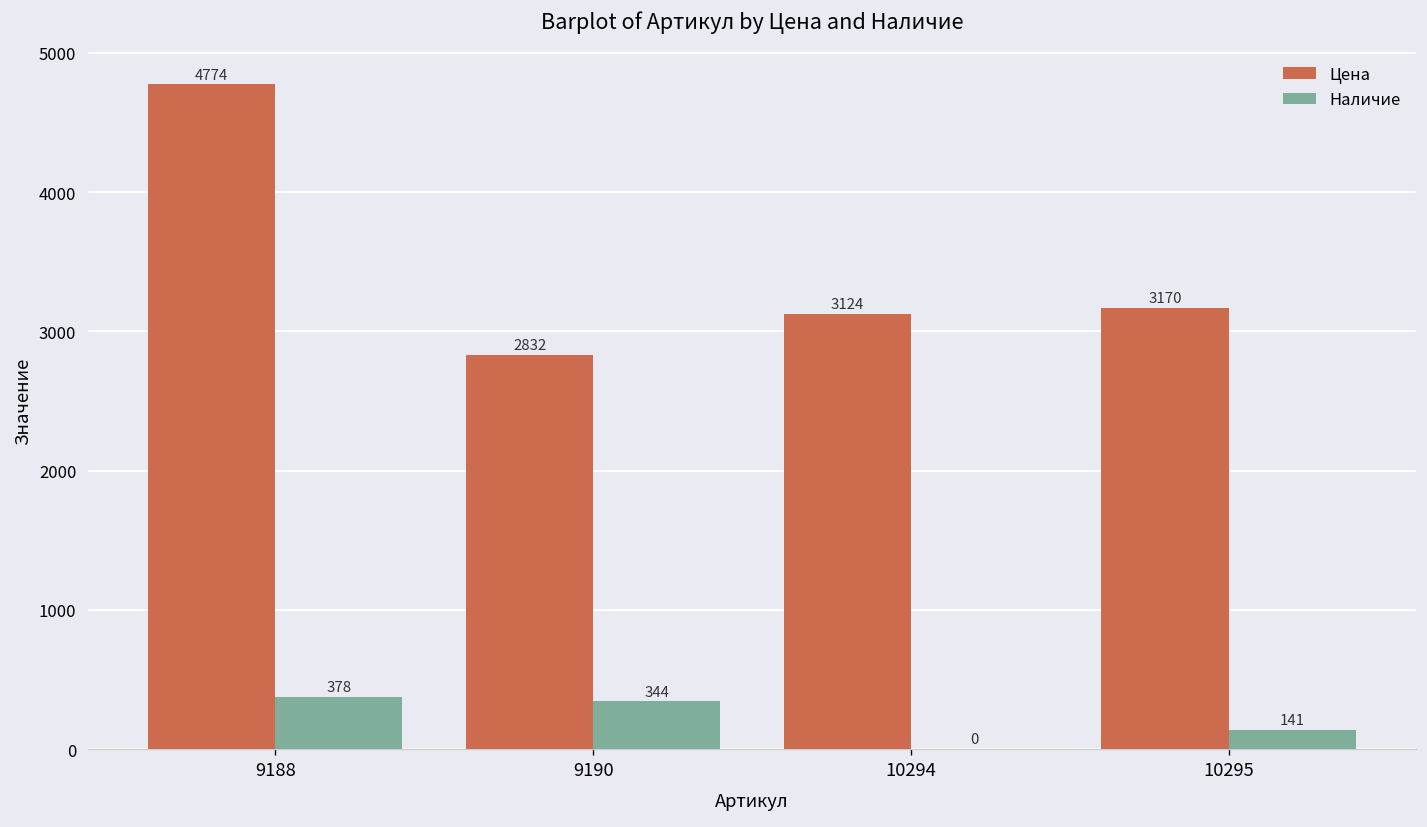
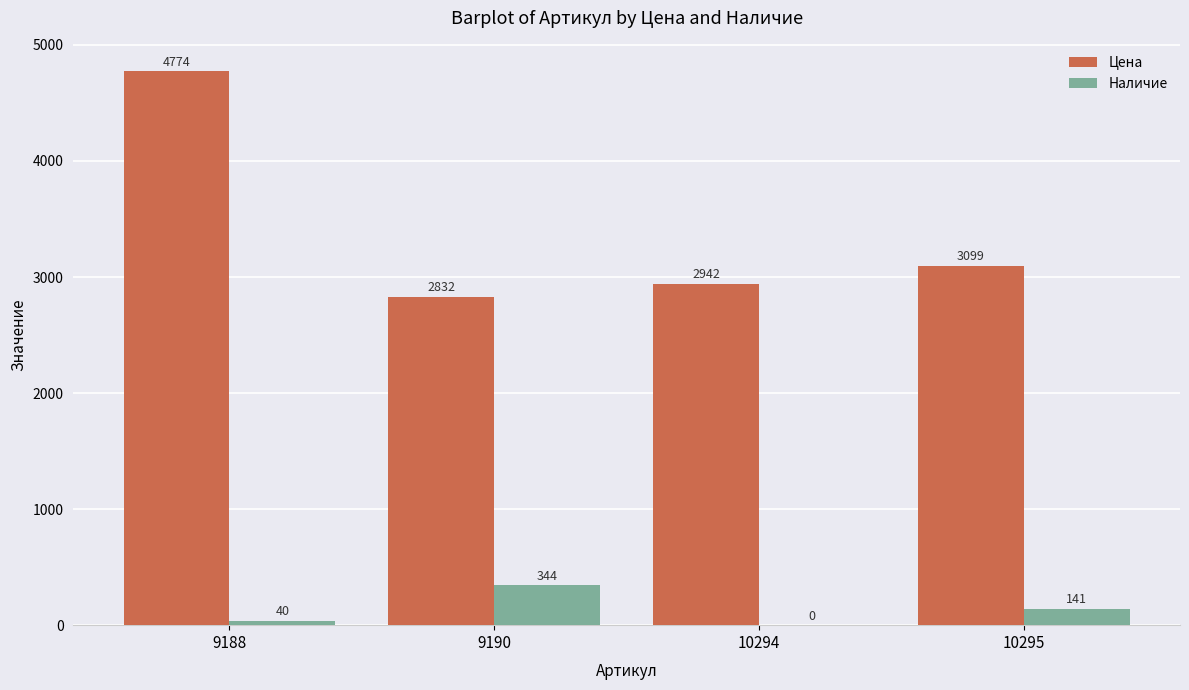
  {
    "Цена": {
      "9188": 4774,
      "9190": 2832,
-     "10294": 3124,
-     "10295": 3170
+     "10294": 2942,
+     "10295": 3099
    },
    "Наличие": {
-     "9188": 378,
+     "9188": 40,
      "9190": 344,
      "10294": 0,
      "10295": 141
    }
  }
